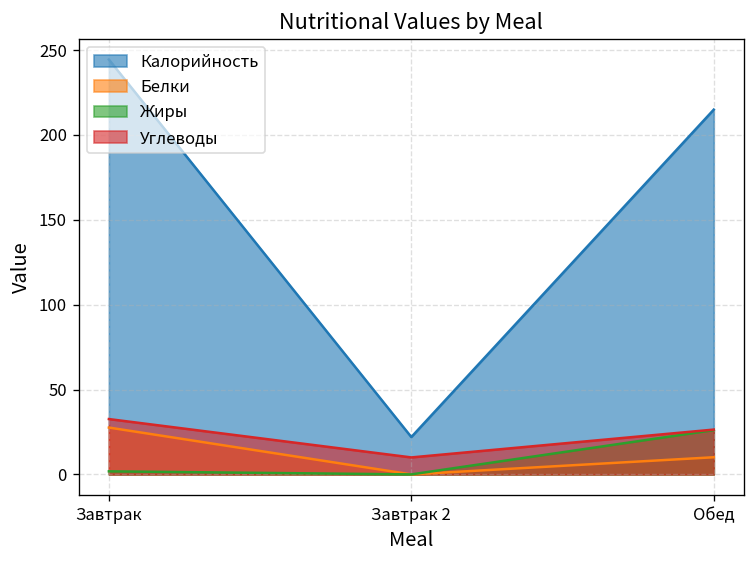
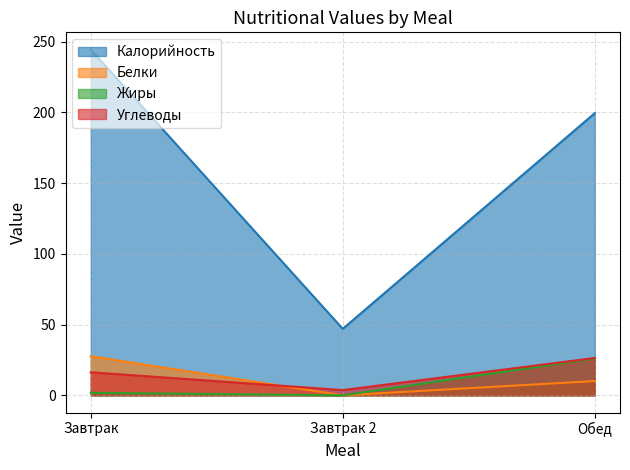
  {
    "Калорийность": {
-     "Завтрак 2": 22,
-     "Обед": 215
+     "Завтрак 2": 47,
+     "Обед": 200
    },
    "Белки": {
      "Завтрак": 28,
      "Обед": 10
    },
    "Жиры": {
      "Завтрак": 2
    },
    "Углеводы": {
-     "Завтрак": 33,
-     "Завтрак 2": 10
+     "Завтрак": 16,
+     "Завтрак 2": 4
    }
  }
